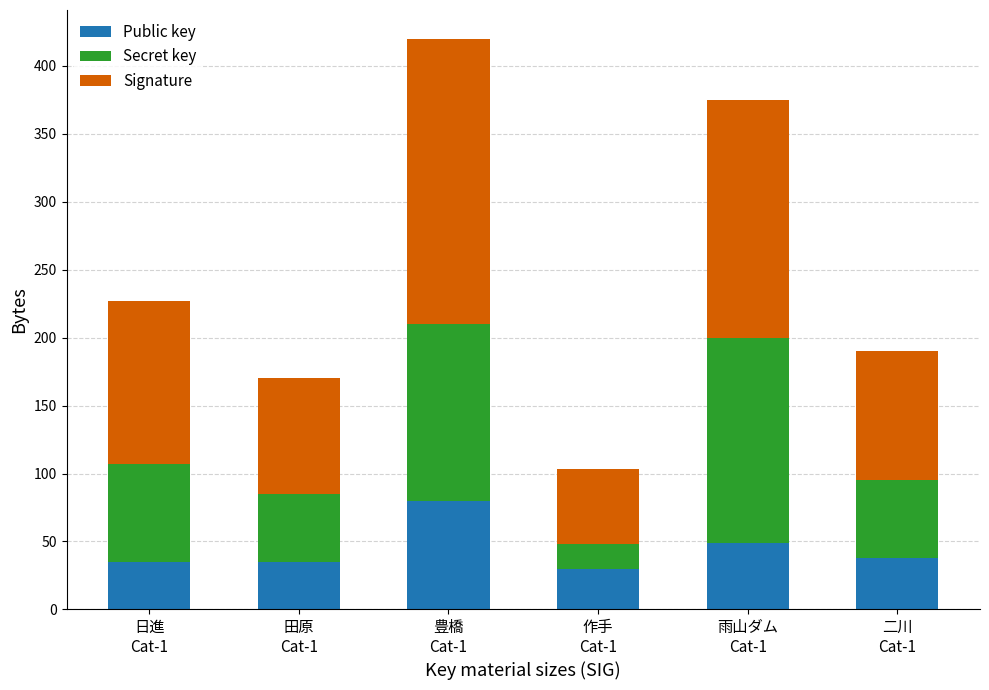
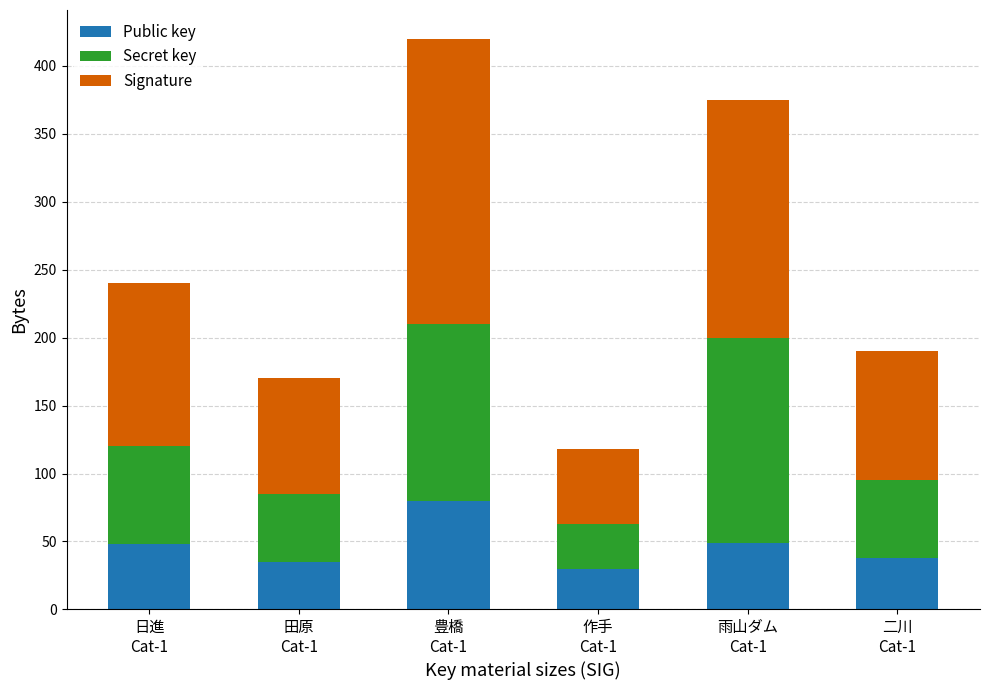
  {
    "Public key": {
-     "日進 Cat-1": 35,
+     "日進 Cat-1": 48,
      "田原 Cat-1": 35,
      "豊橋 Cat-1": 80,
      "作手 Cat-1": 30,
      "雨山ダム Cat-1": 49,
      "二川 Cat-1": 38
    },
    "Secret key": {
      "日進 Cat-1": 72,
      "田原 Cat-1": 50,
      "豊橋 Cat-1": 130,
-     "作手 Cat-1": 18,
+     "作手 Cat-1": 33,
      "雨山ダム Cat-1": 151,
      "二川 Cat-1": 57
    },
    "Signature": {
      "日進 Cat-1": 120,
      "田原 Cat-1": 85,
      "豊橋 Cat-1": 210,
      "作手 Cat-1": 55,
      "雨山ダム Cat-1": 175,
      "二川 Cat-1": 95
    }
  }
